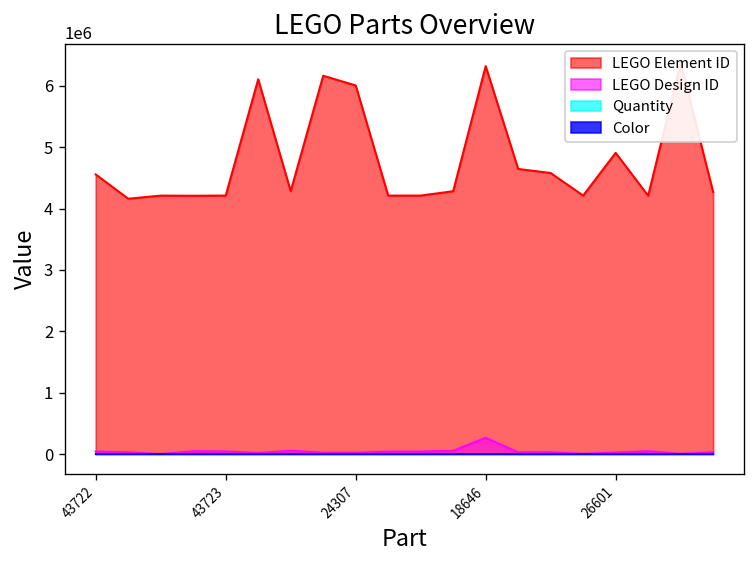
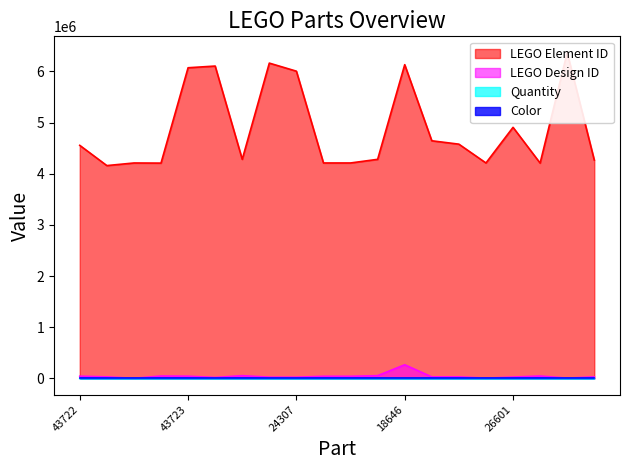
  {
    "LEGO Element ID": {
      "43722": 4600000,
-     "43723": 4200000,
+     "43723": 6100000,
      "24307": 6000000,
-     "18646": 6300000,
+     "18646": 6100000,
      "26601": 4900000
    },
    "LEGO Design ID": {
      "18646": 300000
    },
    "Color": {
      "18646": 0
    }
  }
